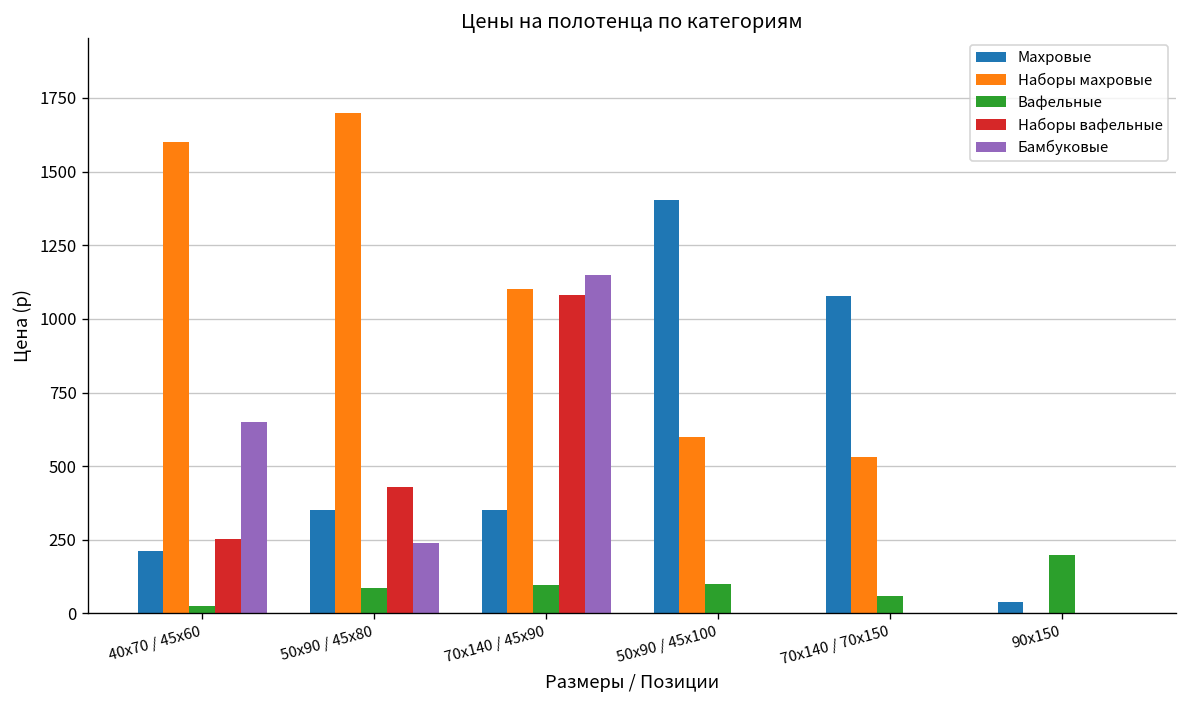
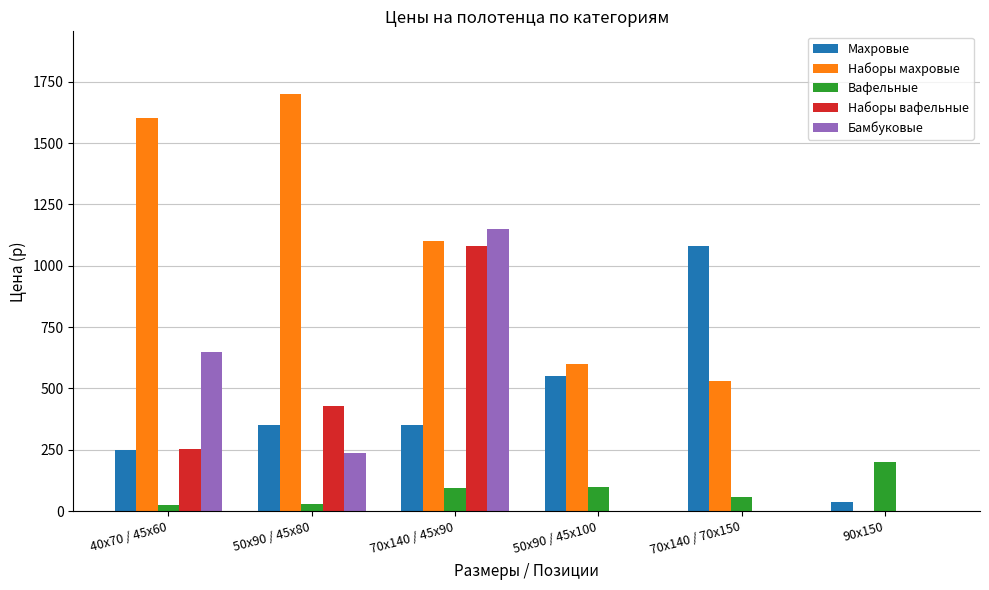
  {
    "Махровые": {
-     "40х70 / 45х60": 210,
+     "40х70 / 45х60": 250,
      "50х90 / 45х80": 350,
      "70х140 / 45х90": 350,
-     "50х90 / 45х100": 1400,
+     "50х90 / 45х100": 550,
      "70х140 / 70х150": 1080,
      "90х150": 40
    },
    "Наборы махровые": {
      "40х70 / 45х60": 1600,
      "50х90 / 45х80": 1700,
      "70х140 / 45х90": 1100,
      "50х90 / 45х100": 600,
      "70х140 / 70х150": 530,
      "90х150": 0
    },
    "Вафельные": {
      "40х70 / 45х60": 30,
-     "50х90 / 45х80": 90,
+     "50х90 / 45х80": 30,
      "70х140 / 45х90": 100,
      "50х90 / 45х100": 100,
      "70х140 / 70х150": 60,
      "90х150": 200
    },
    "Наборы вафельные": {
      "40х70 / 45х60": 250,
      "50х90 / 45х80": 430,
      "70х140 / 45х90": 1080,
      "50х90 / 45х100": 0,
      "70х140 / 70х150": 0,
      "90х150": 0
    },
    "Бамбуковые": {
      "40х70 / 45х60": 650,
      "50х90 / 45х80": 240,
      "70х140 / 45х90": 1150,
      "50х90 / 45х100": 0,
      "70х140 / 70х150": 0,
      "90х150": 0
    }
  }
